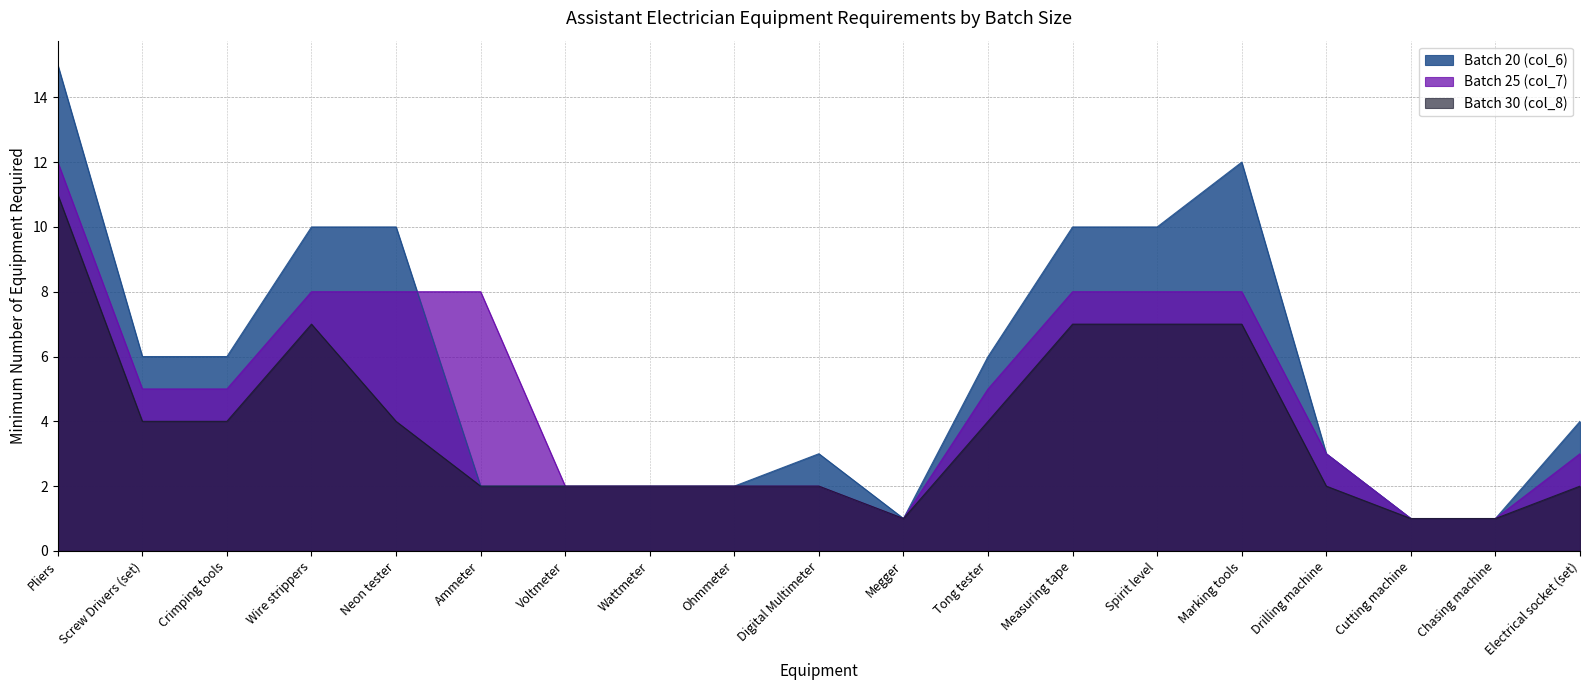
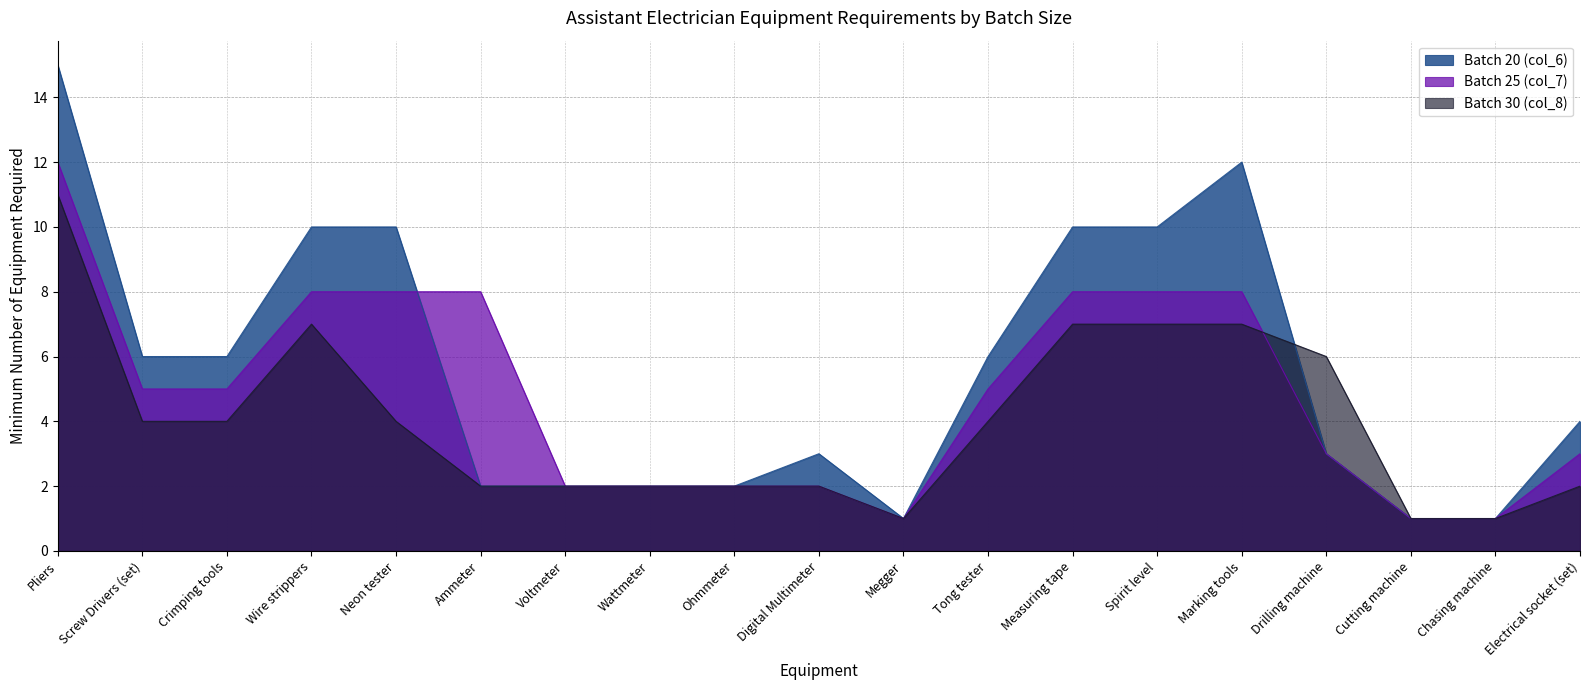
  {
    "Batch 20 (col_6)": {
      "Pliers": 15,
      "Screw Drivers (set)": 6,
      "Crimping tools": 6,
      "Wire strippers": 10,
      "Neon tester": 10,
      "Digital Multimeter": 3,
      "Tong tester": 6,
      "Measuring tape": 10,
      "Spirit level": 10,
      "Marking tools": 12,
      "Electrical socket (set)": 4
    },
    "Batch 25 (col_7)": {
      "Pliers": 12,
      "Screw Drivers (set)": 5,
      "Crimping tools": 5,
      "Wire strippers": 8,
      "Neon tester": 8,
      "Ammeter": 8,
      "Tong tester": 5,
      "Measuring tape": 8,
      "Spirit level": 8,
      "Marking tools": 8,
      "Electrical socket (set)": 3
    },
    "Batch 30 (col_8)": {
      "Pliers": 11,
      "Screw Drivers (set)": 4,
      "Crimping tools": 4,
      "Wire strippers": 7,
      "Neon tester": 4,
      "Tong tester": 4,
      "Measuring tape": 7,
      "Spirit level": 7,
      "Marking tools": 7,
-     "Drilling machine": 2,
+     "Drilling machine": 6,
      "Electrical socket (set)": 2
    }
  }
